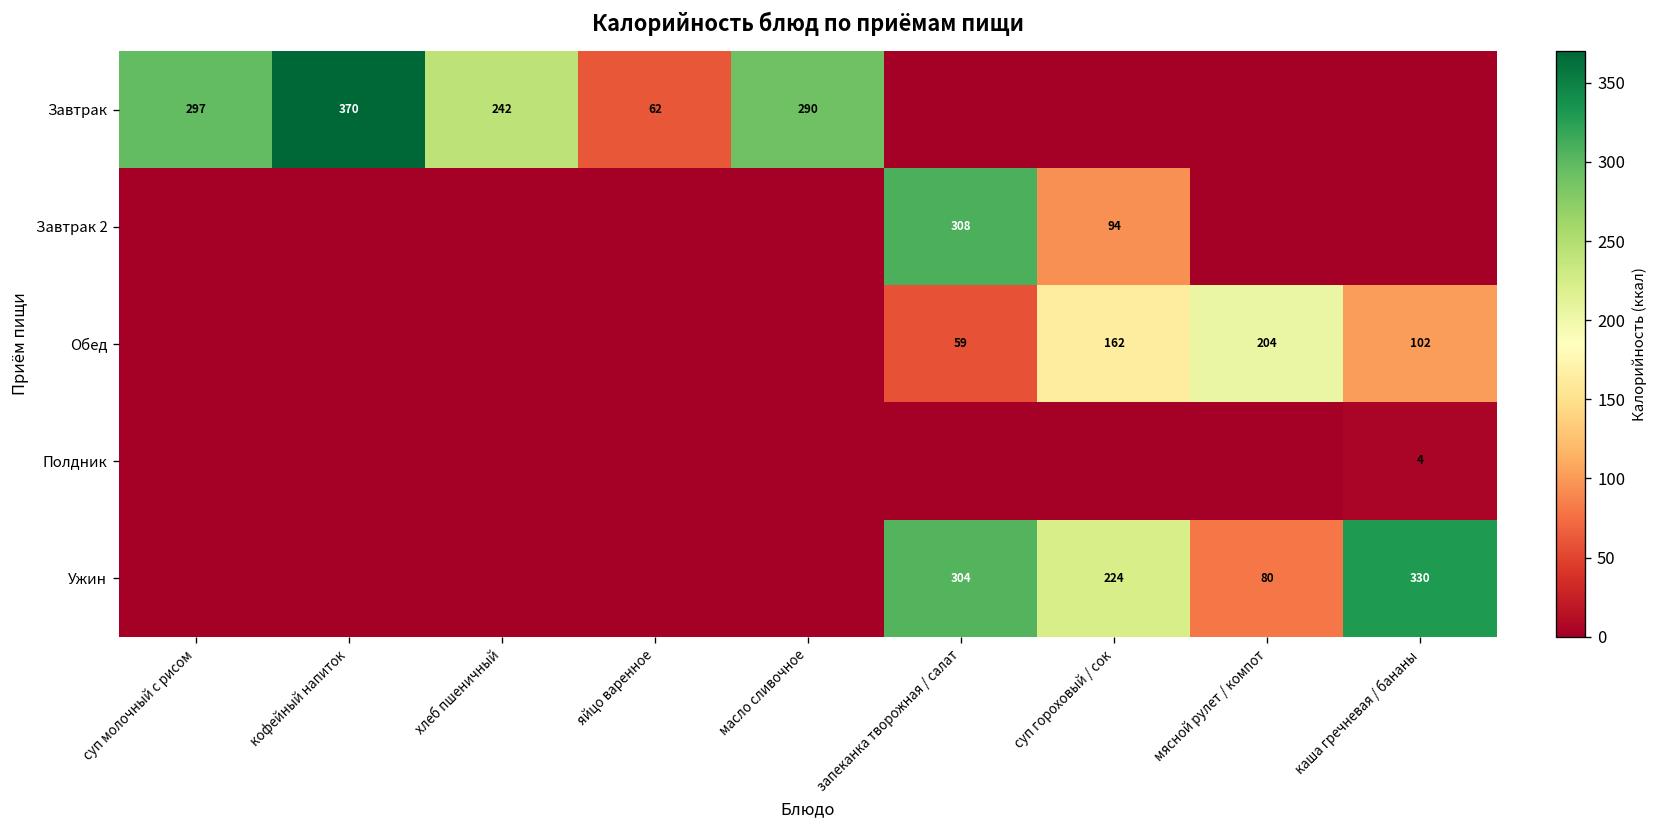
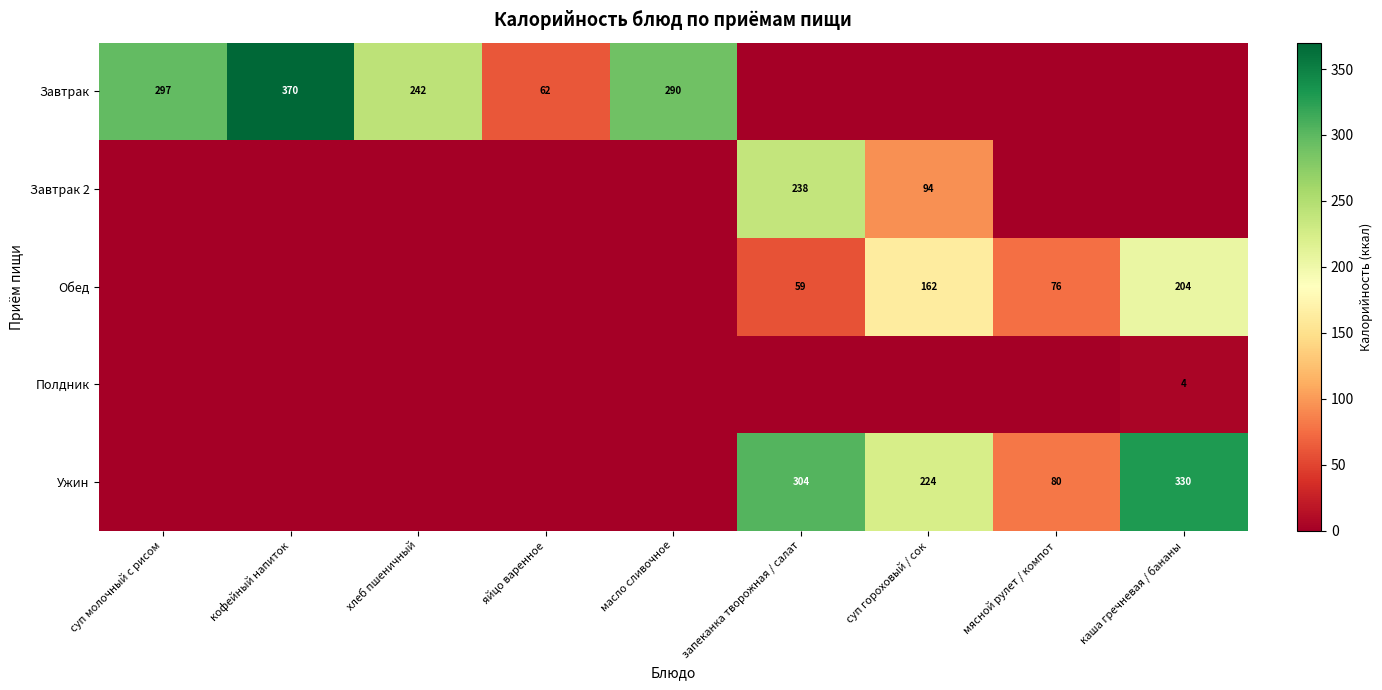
  {
    "Завтрак": {
      "суп молочный с рисом": 297,
      "кофейный напиток": 370,
      "хлеб пшеничный": 242,
      "яйцо варенное": 62,
      "масло сливочное": 290
    },
    "Завтрак 2": {
-     "запеканка творожная / салат": 308,
+     "запеканка творожная / салат": 238,
      "суп гороховый / сок": 94
    },
    "Обед": {
      "запеканка творожная / салат": 59,
      "суп гороховый / сок": 162,
-     "мясной рулет / компот": 204,
-     "каша гречневая / бананы": 102
+     "мясной рулет / компот": 76,
+     "каша гречневая / бананы": 204
    },
    "Полдник": {
      "каша гречневая / бананы": 4
    },
    "Ужин": {
      "запеканка творожная / салат": 304,
      "суп гороховый / сок": 224,
      "мясной рулет / компот": 80,
      "каша гречневая / бананы": 330
    }
  }
